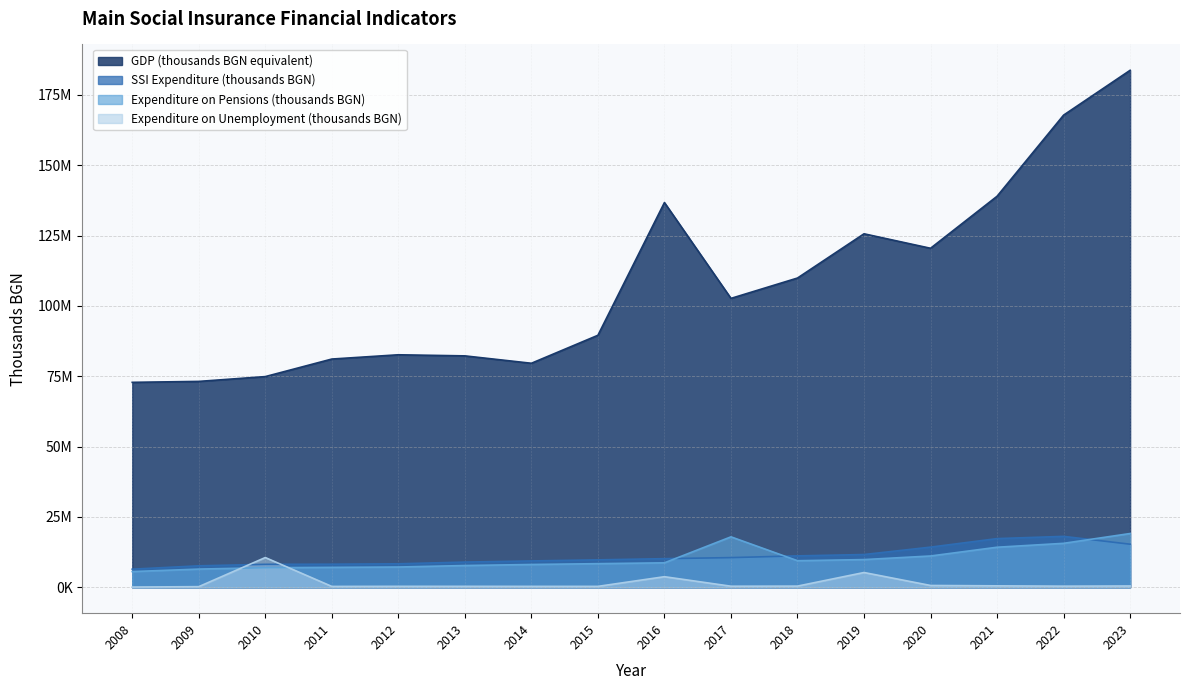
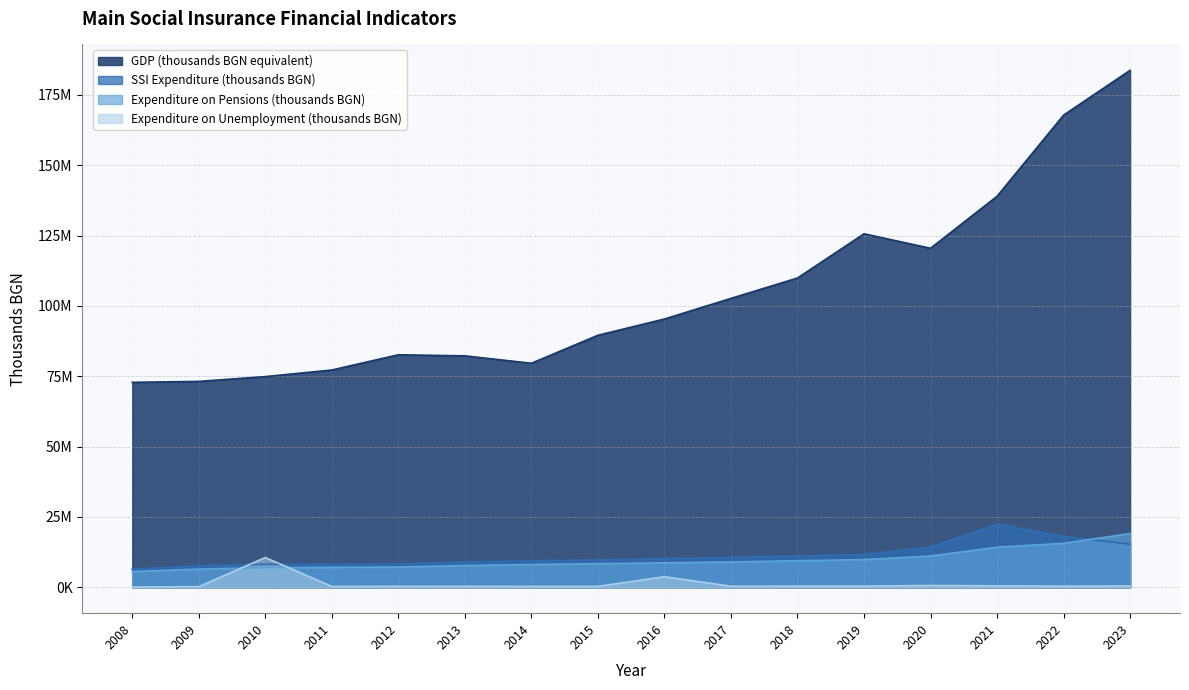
  {
    "GDP (thousands BGN equivalent)": {
      "2008": 73000000,
      "2009": 73000000,
      "2010": 75000000,
-     "2011": 81000000,
+     "2011": 77000000,
      "2012": 83000000,
      "2013": 82000000,
      "2014": 80000000,
      "2015": 90000000,
-     "2016": 137000000,
+     "2016": 95000000,
      "2017": 103000000,
      "2018": 110000000,
      "2019": 126000000,
      "2020": 120000000,
      "2021": 139000000,
      "2022": 168000000,
      "2023": 184000000
    },
    "SSI Expenditure (thousands BGN)": {
      "2009": 8000000,
      "2010": 8000000,
      "2011": 8000000,
      "2012": 8000000,
      "2013": 9000000,
      "2014": 9000000,
      "2015": 10000000,
      "2016": 10000000,
      "2017": 11000000,
      "2018": 11000000,
      "2019": 12000000,
      "2020": 14000000,
-     "2021": 17000000,
+     "2021": 22000000,
      "2022": 18000000,
      "2023": 15000000
    },
    "Expenditure on Pensions (thousands BGN)": {
      "2009": 6000000,
      "2010": 7000000,
      "2011": 7000000,
      "2012": 7000000,
      "2013": 8000000,
      "2014": 8000000,
      "2015": 8000000,
      "2016": 9000000,
-     "2017": 18000000,
+     "2017": 9000000,
      "2018": 9000000,
      "2019": 10000000,
      "2020": 11000000,
      "2021": 14000000,
      "2022": 16000000,
      "2023": 19000000
    },
    "Expenditure on Unemployment (thousands BGN)": {
      "2008": 0,
      "2009": 0,
      "2010": 11000000,
      "2011": 0,
      "2012": 0,
      "2013": 0,
      "2014": 0,
      "2015": 0,
      "2016": 4000000,
      "2017": 0,
      "2018": 0,
-     "2019": 5000000,
+     "2019": 0,
      "2020": 1000000,
      "2021": 1000000,
      "2022": 0,
      "2023": 0
    }
  }
